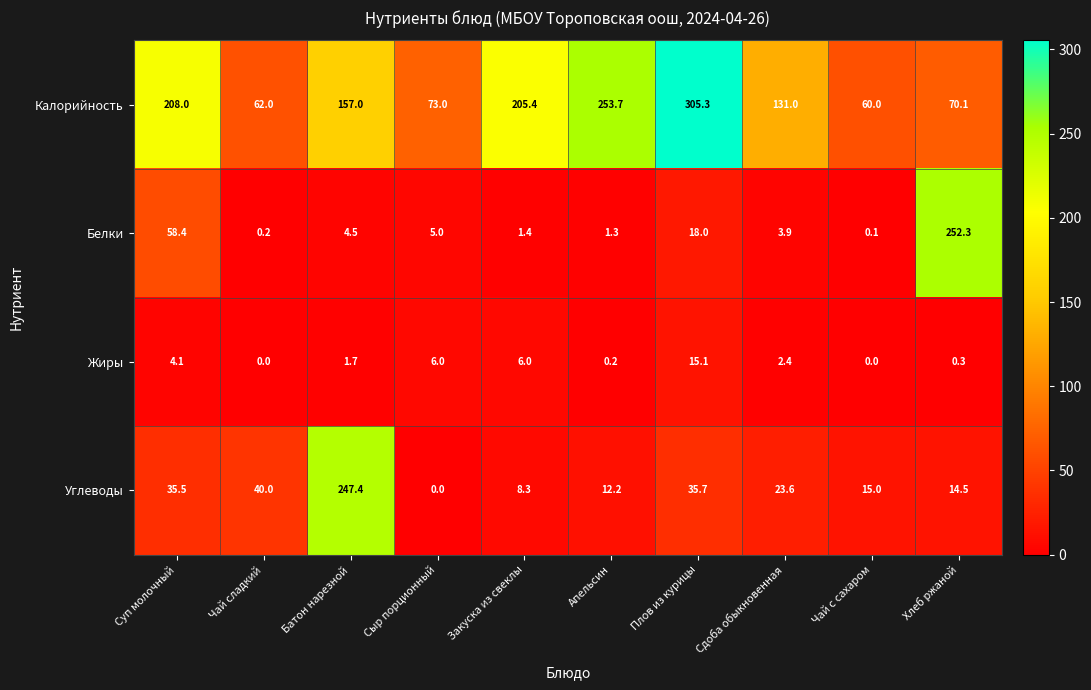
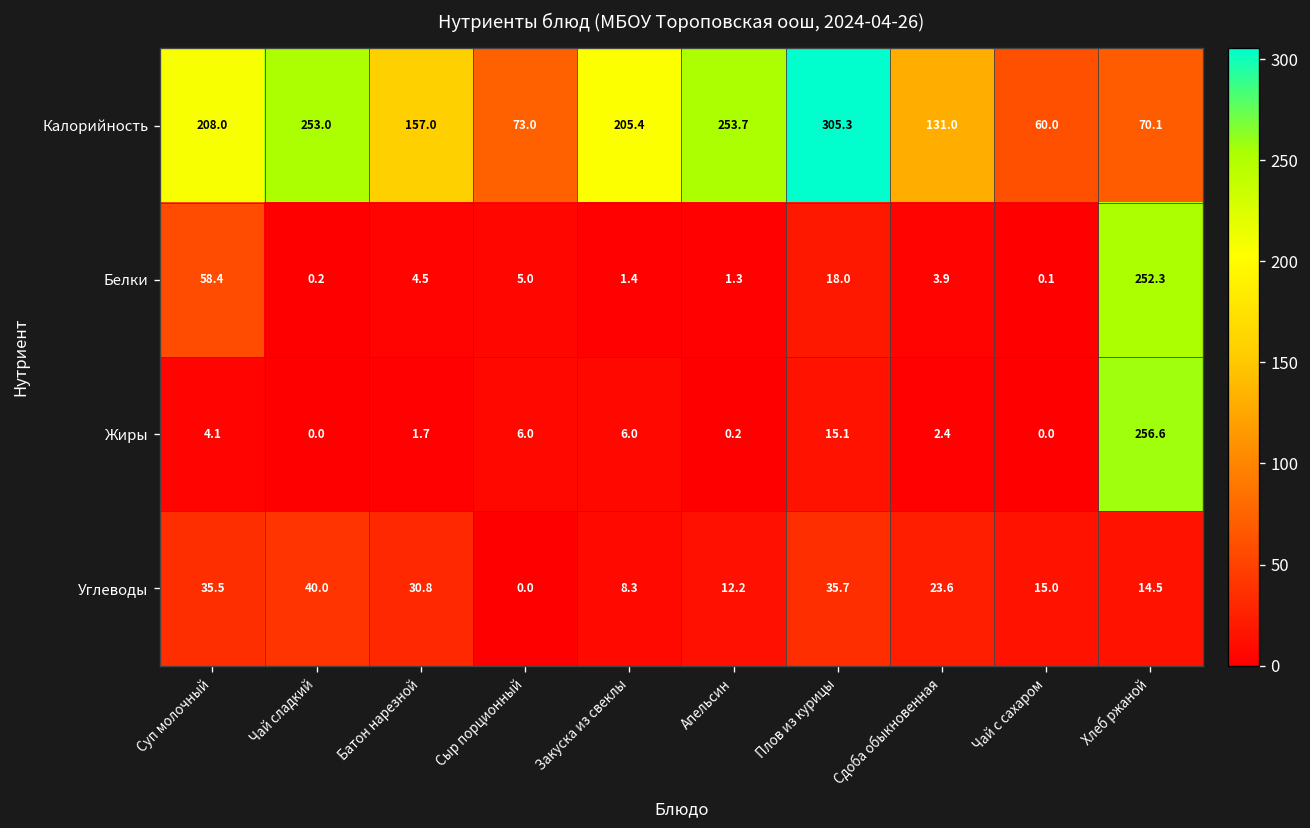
  {
    "Калорийность": {
      "Суп молочный": 208.0,
-     "Чай сладкий": 62.0,
+     "Чай сладкий": 253.0,
      "Батон нарезной": 157.0,
      "Сыр порционный": 73.0,
      "Закуска из свеклы": 205.4,
      "Апельсин": 253.7,
      "Плов из курицы": 305.3,
      "Сдоба обыкновенная": 131.0,
      "Чай с сахаром": 60.0,
      "Хлеб ржаной": 70.1
    },
    "Белки": {
      "Суп молочный": 58.4,
      "Чай сладкий": 0.2,
      "Батон нарезной": 4.5,
      "Сыр порционный": 5.0,
      "Закуска из свеклы": 1.4,
      "Апельсин": 1.3,
      "Плов из курицы": 18.0,
      "Сдоба обыкновенная": 3.9,
      "Чай с сахаром": 0.1,
      "Хлеб ржаной": 252.3
    },
    "Жиры": {
      "Суп молочный": 4.1,
      "Чай сладкий": 0.0,
      "Батон нарезной": 1.7,
      "Сыр порционный": 6.0,
      "Закуска из свеклы": 6.0,
      "Апельсин": 0.2,
      "Плов из курицы": 15.1,
      "Сдоба обыкновенная": 2.4,
      "Чай с сахаром": 0.0,
-     "Хлеб ржаной": 0.3
+     "Хлеб ржаной": 256.6
    },
    "Углеводы": {
      "Суп молочный": 35.5,
      "Чай сладкий": 40.0,
-     "Батон нарезной": 247.4,
+     "Батон нарезной": 30.8,
      "Сыр порционный": 0.0,
      "Закуска из свеклы": 8.3,
      "Апельсин": 12.2,
      "Плов из курицы": 35.7,
      "Сдоба обыкновенная": 23.6,
      "Чай с сахаром": 15.0,
      "Хлеб ржаной": 14.5
    }
  }
